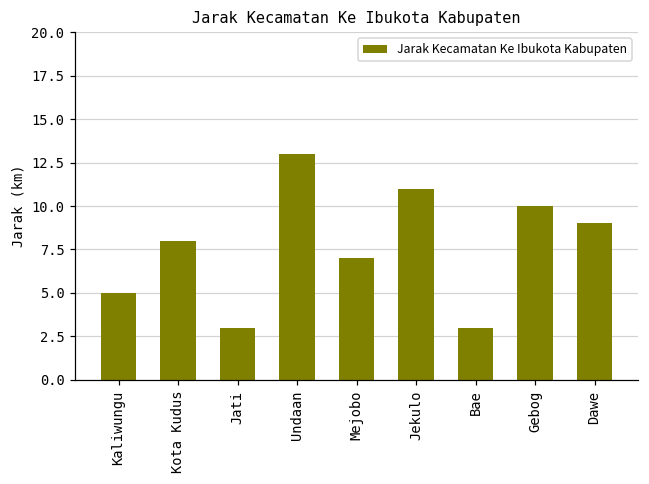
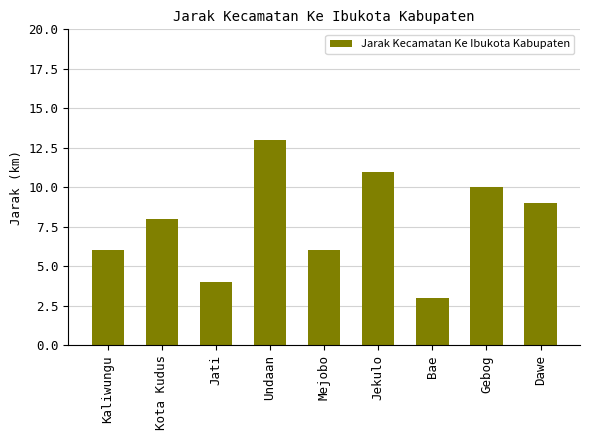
  {
-   "Kaliwungu": 5,
+   "Kaliwungu": 6,
    "Kota Kudus": 8,
-   "Jati": 3,
+   "Jati": 4,
    "Undaan": 13,
-   "Mejobo": 7,
+   "Mejobo": 6,
    "Jekulo": 11,
    "Bae": 3,
    "Gebog": 10,
    "Dawe": 9
  }
